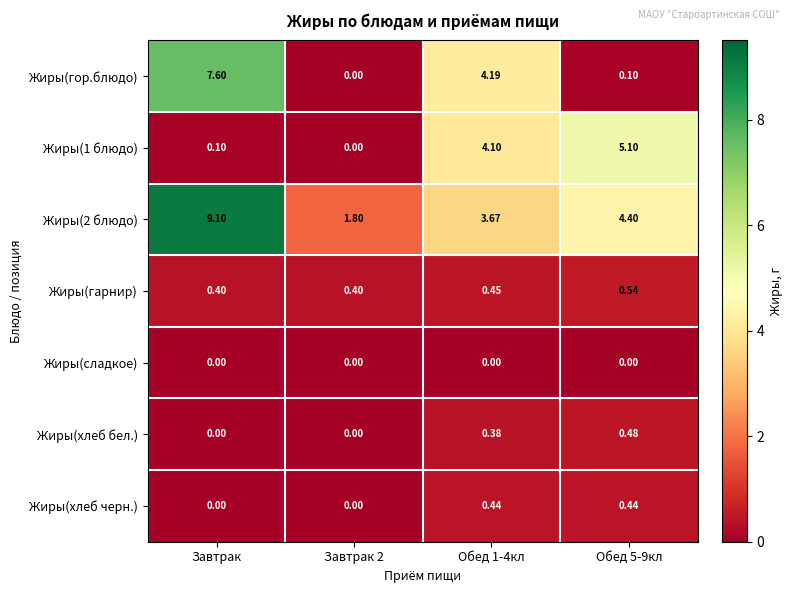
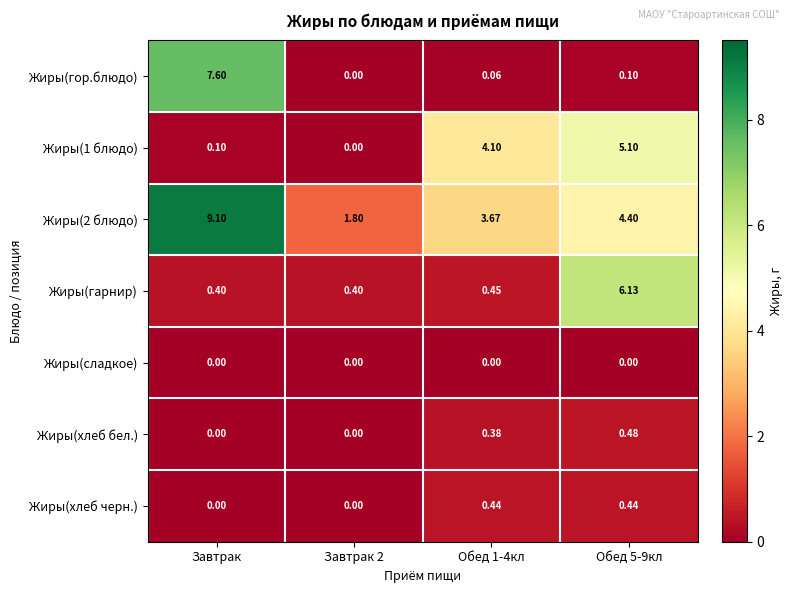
  {
    "Жиры(гор.блюдо)": {
      "Завтрак": 7.60,
      "Завтрак 2": 0.00,
-     "Обед 1-4кл": 4.19,
+     "Обед 1-4кл": 0.06,
      "Обед 5-9кл": 0.10
    },
    "Жиры(1 блюдо)": {
      "Завтрак": 0.10,
      "Завтрак 2": 0.00,
      "Обед 1-4кл": 4.10,
      "Обед 5-9кл": 5.10
    },
    "Жиры(2 блюдо)": {
      "Завтрак": 9.10,
      "Завтрак 2": 1.80,
      "Обед 1-4кл": 3.67,
      "Обед 5-9кл": 4.40
    },
    "Жиры(гарнир)": {
      "Завтрак": 0.40,
      "Завтрак 2": 0.40,
      "Обед 1-4кл": 0.45,
-     "Обед 5-9кл": 0.54
+     "Обед 5-9кл": 6.13
    },
    "Жиры(сладкое)": {
      "Завтрак": 0.00,
      "Завтрак 2": 0.00,
      "Обед 1-4кл": 0.00,
      "Обед 5-9кл": 0.00
    },
    "Жиры(хлеб бел.)": {
      "Завтрак": 0.00,
      "Завтрак 2": 0.00,
      "Обед 1-4кл": 0.38,
      "Обед 5-9кл": 0.48
    },
    "Жиры(хлеб черн.)": {
      "Завтрак": 0.00,
      "Завтрак 2": 0.00,
      "Обед 1-4кл": 0.44,
      "Обед 5-9кл": 0.44
    }
  }
